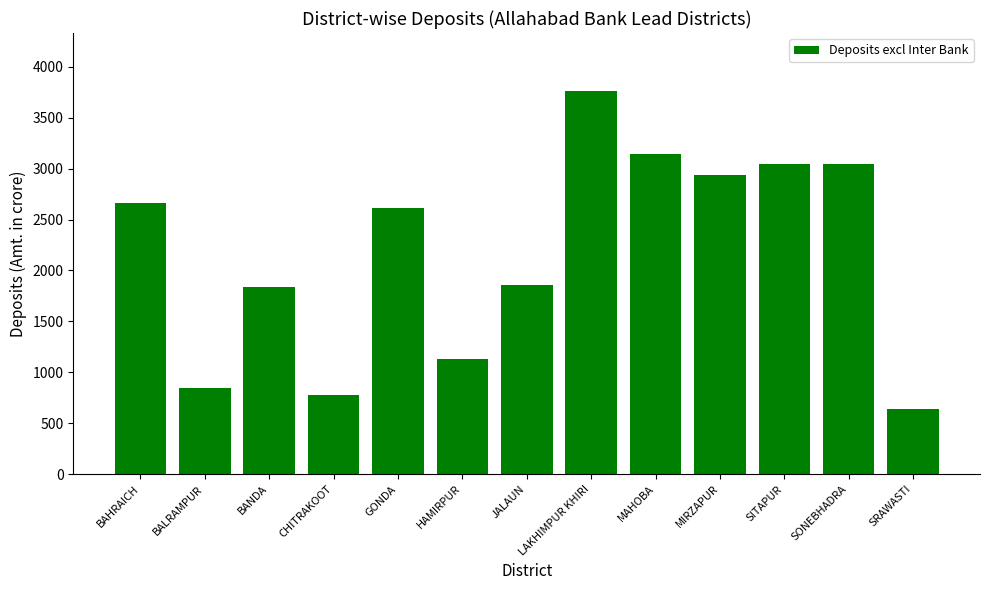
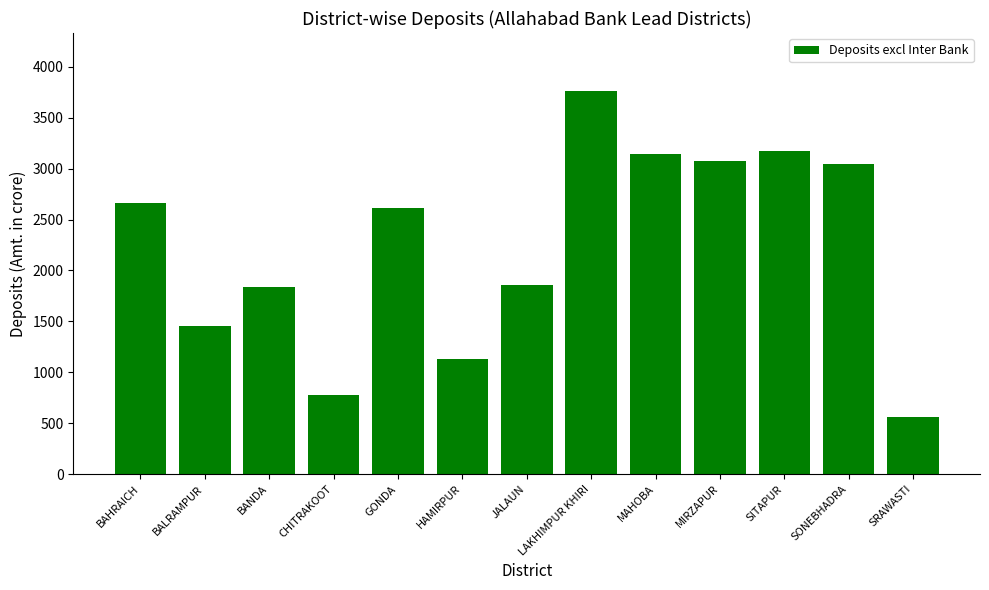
  {
    "BAHRAICH": 2670,
-   "BALRAMPUR": 850,
+   "BALRAMPUR": 1450,
    "BANDA": 1840,
    "CHITRAKOOT": 770,
    "GONDA": 2620,
    "HAMIRPUR": 1130,
    "JALAUN": 1860,
    "LAKHIMPUR KHIRI": 3770,
    "MAHOBA": 3140,
-   "MIRZAPUR": 2930,
-   "SITAPUR": 3050,
+   "MIRZAPUR": 3080,
+   "SITAPUR": 3170,
    "SONEBHADRA": 3040,
-   "SRAWASTI": 640
+   "SRAWASTI": 560
  }
